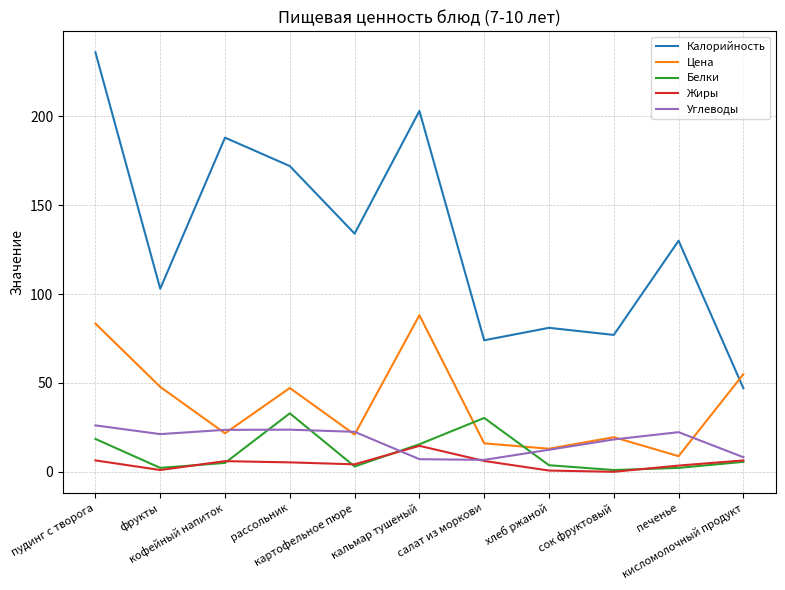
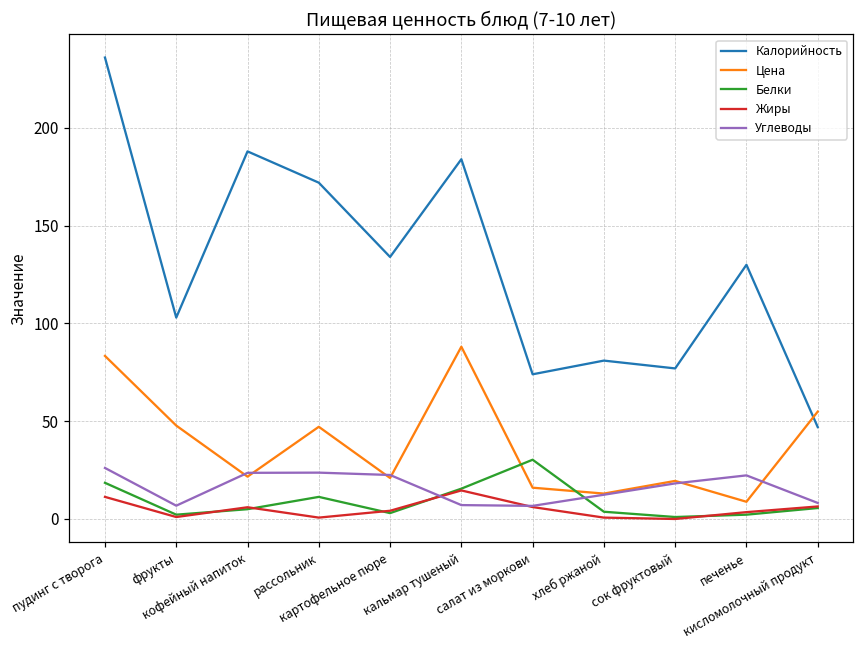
  {
    "Калорийность": {
      "пудинг с творога": 236,
      "фрукты": 103,
      "кофейный напиток": 188,
      "рассольник": 172,
      "картофельное пюре": 134,
-     "кальмар тушеный": 203,
+     "кальмар тушеный": 184,
      "салат из моркови": 74,
      "хлеб ржаной": 81,
      "сок фруктовый": 77,
      "печенье": 130,
      "кисломолочный продукт": 47
    },
    "Цена": {
      "пудинг с творога": 83,
      "фрукты": 48,
      "кофейный напиток": 22,
      "рассольник": 47,
      "картофельное пюре": 21,
      "кальмар тушеный": 88,
      "салат из моркови": 16,
      "печенье": 9,
      "кисломолочный продукт": 55
    },
    "Белки": {
      "пудинг с творога": 19,
-     "рассольник": 33,
+     "рассольник": 11,
      "салат из моркови": 30,
      "хлеб ржаной": 4
    },
    "Жиры": {
-     "пудинг с творога": 6,
-     "рассольник": 5,
+     "пудинг с творога": 11,
+     "рассольник": 1,
      "хлеб ржаной": 1
    },
    "Углеводы": {
      "пудинг с творога": 26,
-     "фрукты": 21,
+     "фрукты": 7,
      "кофейный напиток": 24,
      "рассольник": 24,
      "картофельное пюре": 23,
      "кальмар тушеный": 7,
      "печенье": 22,
      "кисломолочный продукт": 8
    }
  }
